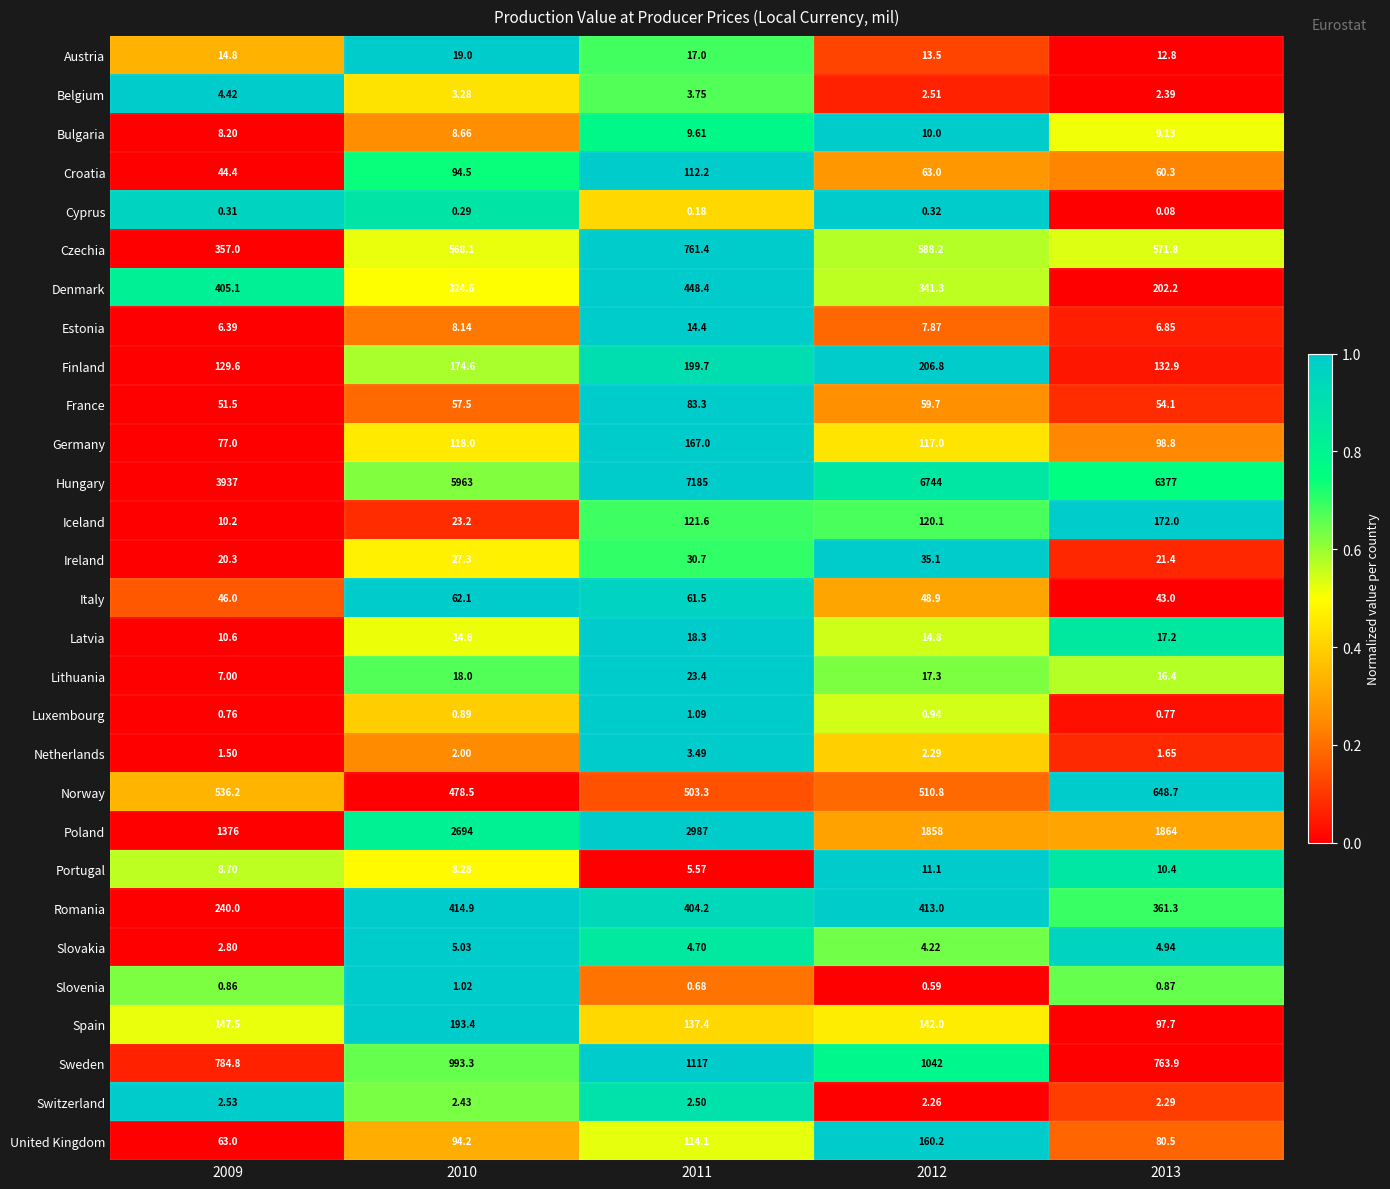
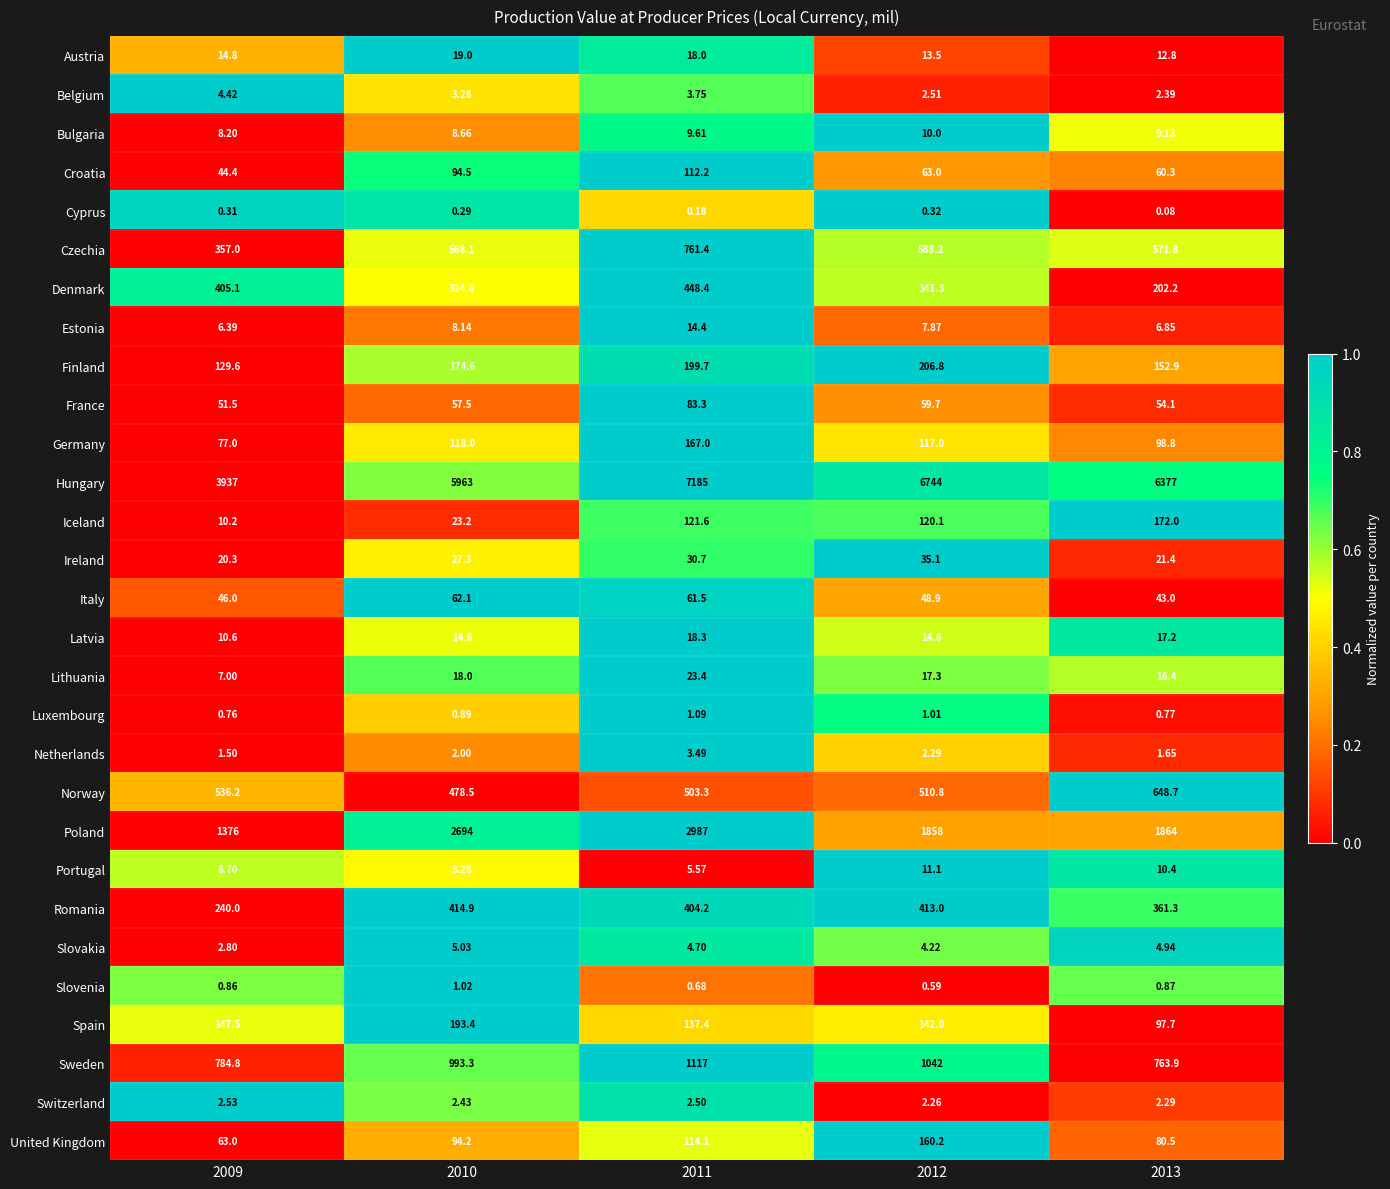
  {
    "Austria": {
      "2009": 14.8,
      "2010": 19.0,
-     "2011": 17.0,
+     "2011": 18.0,
      "2012": 13.5,
      "2013": 12.8
    },
    "Belgium": {
      "2009": 4.42,
      "2010": 3.28,
      "2011": 3.75,
      "2012": 2.51,
      "2013": 2.39
    },
    "Bulgaria": {
      "2009": 8.20,
      "2010": 8.66,
      "2011": 9.61,
      "2012": 10.0,
      "2013": 9.13
    },
    "Croatia": {
      "2009": 44.4,
      "2010": 94.5,
      "2011": 112.2,
      "2012": 63.0,
      "2013": 60.3
    },
    "Cyprus": {
      "2009": 0.31,
      "2010": 0.29,
      "2011": 0.18,
      "2012": 0.32,
      "2013": 0.08
    },
    "Czechia": {
      "2009": 357.0,
      "2010": 568.1,
      "2011": 761.4,
      "2012": 588.2,
      "2013": 571.8
    },
    "Denmark": {
      "2009": 405.1,
      "2010": 324.6,
      "2011": 448.4,
      "2012": 341.3,
      "2013": 202.2
    },
    "Estonia": {
      "2009": 6.39,
      "2010": 8.14,
      "2011": 14.4,
      "2012": 7.87,
      "2013": 6.85
    },
    "Finland": {
      "2009": 129.6,
      "2010": 174.6,
      "2011": 199.7,
      "2012": 206.8,
-     "2013": 132.9
+     "2013": 152.9
    },
    "France": {
      "2009": 51.5,
      "2010": 57.5,
      "2011": 83.3,
      "2012": 59.7,
      "2013": 54.1
    },
    "Germany": {
      "2009": 77.0,
      "2010": 118.0,
      "2011": 167.0,
      "2012": 117.0,
      "2013": 98.8
    },
    "Hungary": {
      "2009": 3937,
      "2010": 5963,
      "2011": 7185,
      "2012": 6744,
      "2013": 6377
    },
    "Iceland": {
      "2009": 10.2,
      "2010": 23.2,
      "2011": 121.6,
      "2012": 120.1,
      "2013": 172.0
    },
    "Ireland": {
      "2009": 20.3,
      "2010": 27.3,
      "2011": 30.7,
      "2012": 35.1,
      "2013": 21.4
    },
    "Italy": {
      "2009": 46.0,
      "2010": 62.1,
      "2011": 61.5,
      "2012": 48.9,
      "2013": 43.0
    },
    "Latvia": {
      "2009": 10.6,
      "2010": 14.6,
      "2011": 18.3,
      "2012": 14.8,
      "2013": 17.2
    },
    "Lithuania": {
      "2009": 7.00,
      "2010": 18.0,
      "2011": 23.4,
      "2012": 17.3,
      "2013": 16.4
    },
    "Luxembourg": {
      "2009": 0.76,
      "2010": 0.89,
      "2011": 1.09,
-     "2012": 0.94,
+     "2012": 1.01,
      "2013": 0.77
    },
    "Netherlands": {
      "2009": 1.50,
      "2010": 2.00,
      "2011": 3.49,
      "2012": 2.29,
      "2013": 1.65
    },
    "Norway": {
      "2009": 536.2,
      "2010": 478.5,
      "2011": 503.3,
      "2012": 510.8,
      "2013": 648.7
    },
    "Poland": {
      "2009": 1376,
      "2010": 2694,
      "2011": 2987,
      "2012": 1858,
      "2013": 1864
    },
    "Portugal": {
      "2009": 8.70,
      "2010": 8.28,
      "2011": 5.57,
      "2012": 11.1,
      "2013": 10.4
    },
    "Romania": {
      "2009": 240.0,
      "2010": 414.9,
      "2011": 404.2,
      "2012": 413.0,
      "2013": 361.3
    },
    "Slovakia": {
      "2009": 2.80,
      "2010": 5.03,
      "2011": 4.70,
      "2012": 4.22,
      "2013": 4.94
    },
    "Slovenia": {
      "2009": 0.86,
      "2010": 1.02,
      "2011": 0.68,
      "2012": 0.59,
      "2013": 0.87
    },
    "Spain": {
      "2009": 147.5,
      "2010": 193.4,
      "2011": 137.4,
      "2012": 142.0,
      "2013": 97.7
    },
    "Sweden": {
      "2009": 784.8,
      "2010": 993.3,
      "2011": 1117,
      "2012": 1042,
      "2013": 763.9
    },
    "Switzerland": {
      "2009": 2.53,
      "2010": 2.43,
      "2011": 2.50,
      "2012": 2.26,
      "2013": 2.29
    },
    "United Kingdom": {
      "2009": 63.0,
      "2010": 94.2,
      "2011": 114.1,
      "2012": 160.2,
      "2013": 80.5
    }
  }
